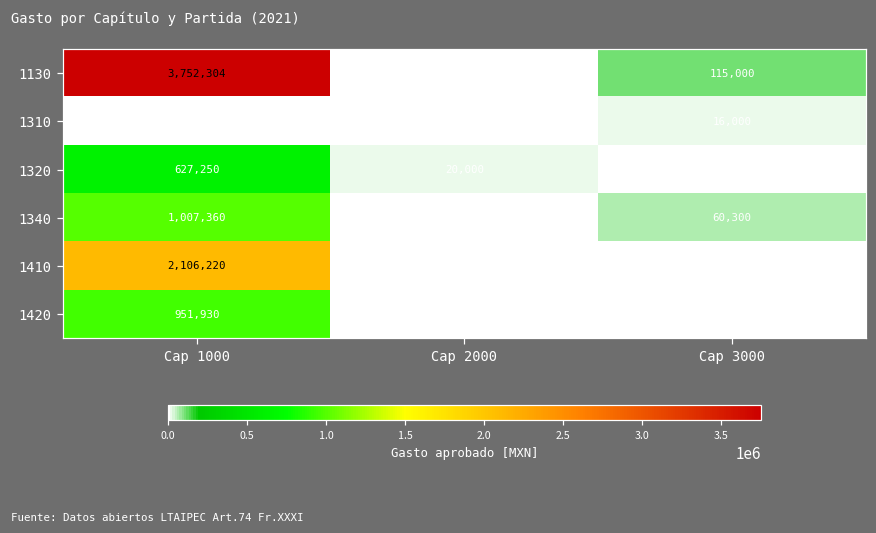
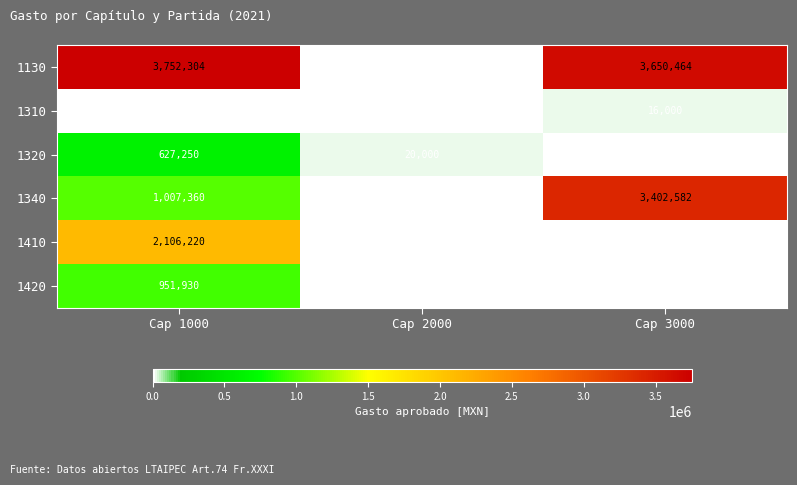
  {
    "1130": {
      "Cap 1000": "3,752,304",
-     "Cap 3000": "115,000"
+     "Cap 3000": "3,650,464"
    },
    "1320": {
      "Cap 1000": "627,250"
    },
    "1340": {
      "Cap 1000": "1,007,360",
-     "Cap 3000": "60,300"
+     "Cap 3000": "3,402,582"
    },
    "1410": {
      "Cap 1000": "2,106,220"
    },
    "1420": {
      "Cap 1000": "951,930"
    }
  }
